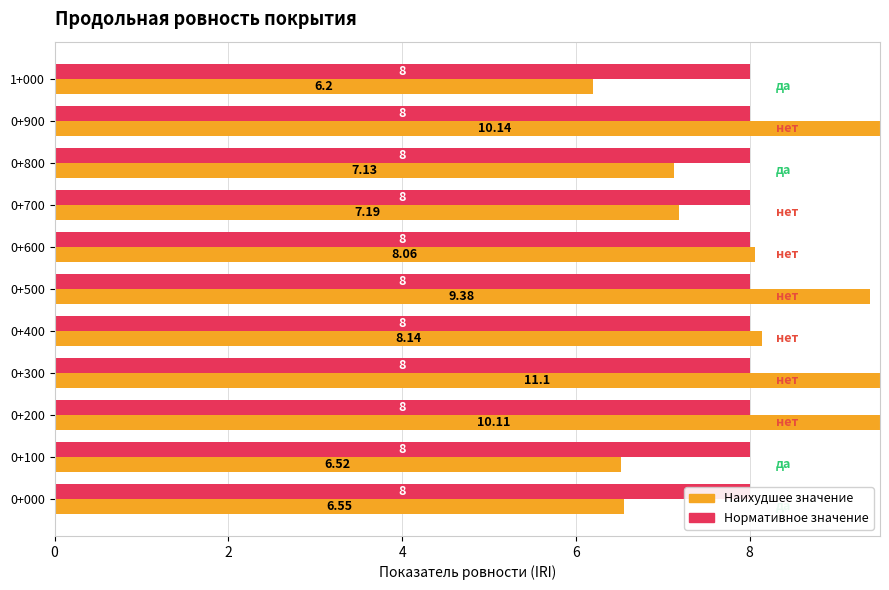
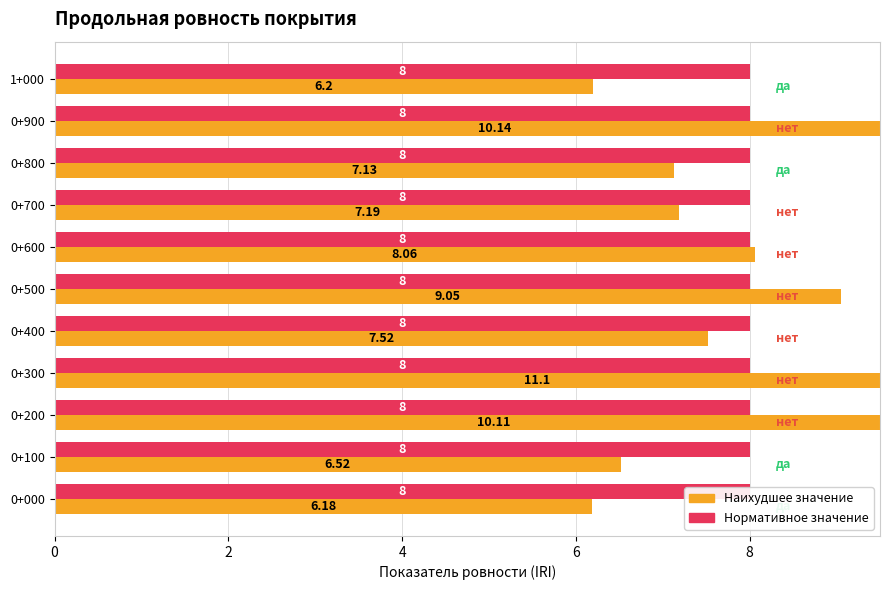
  {
    "Нормативное значение": {
      "1+000": 8,
      "0+900": 8,
      "0+800": 8,
      "0+700": 8,
      "0+600": 8,
      "0+500": 8,
      "0+400": 8,
      "0+300": 8,
      "0+200": 8,
      "0+100": 8
    },
    "Наихудшее значение": {
      "1+000": 6.2,
      "0+800": 7.13,
      "0+700": 7.19,
      "0+600": 8.06,
-     "0+500": 9.38,
-     "0+400": 8.14,
+     "0+500": 9.05,
+     "0+400": 7.52,
      "0+100": 6.52,
-     "0+000": 6.55
+     "0+000": 6.18
    }
  }
